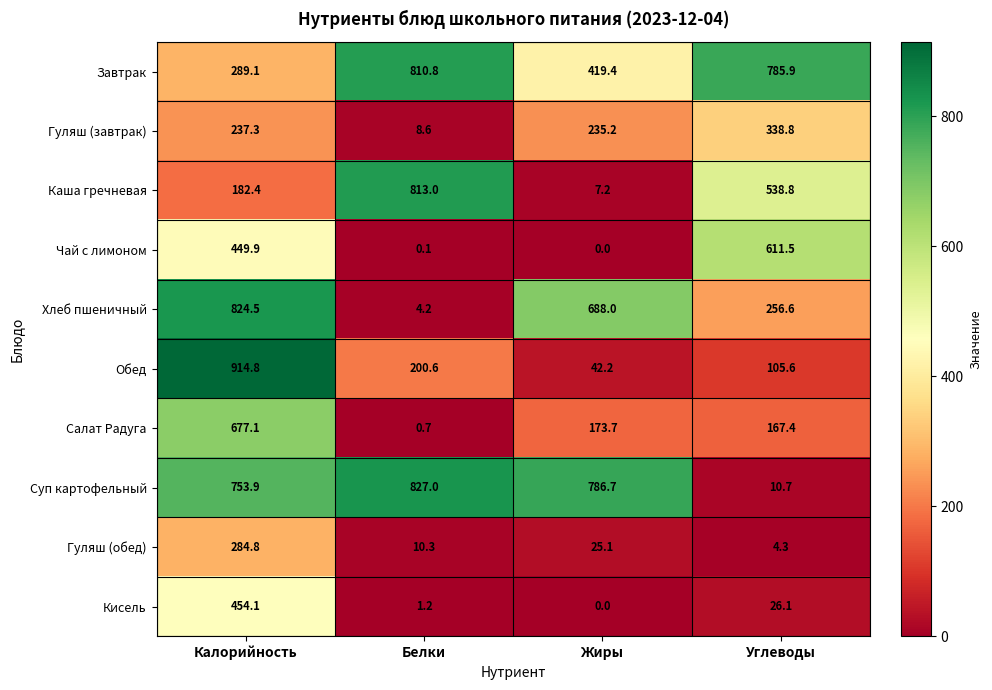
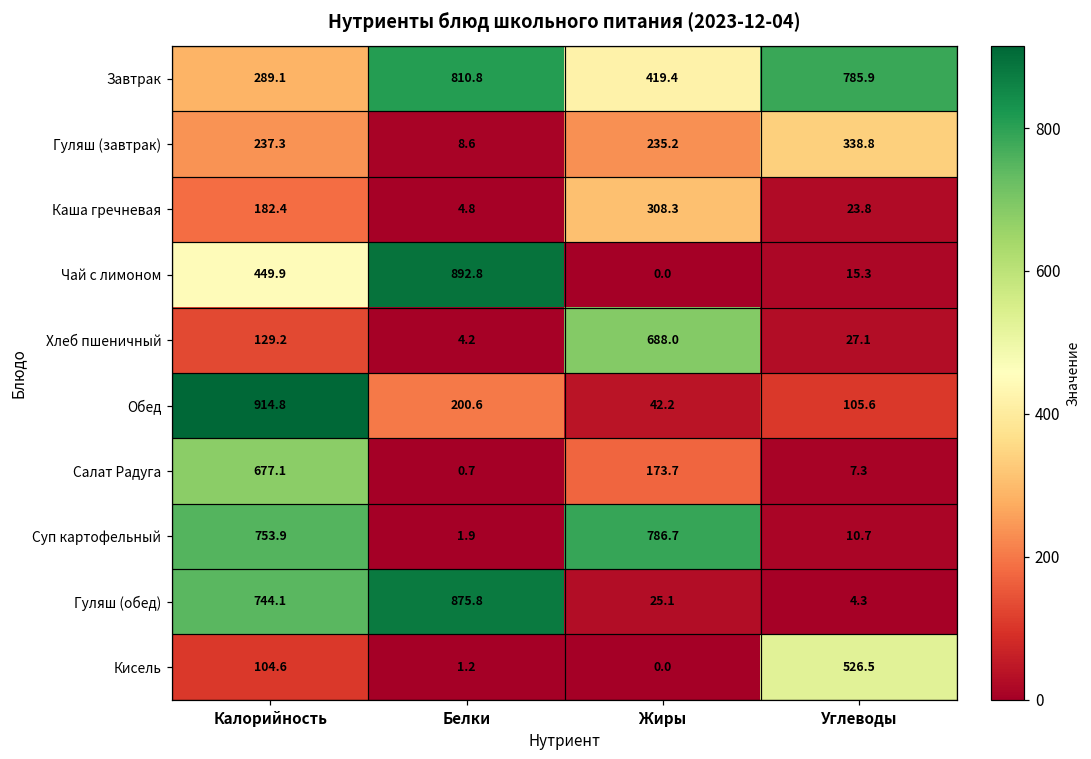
  {
    "Завтрак": {
      "Калорийность": 289.1,
      "Белки": 810.8,
      "Жиры": 419.4,
      "Углеводы": 785.9
    },
    "Гуляш (завтрак)": {
      "Калорийность": 237.3,
      "Белки": 8.6,
      "Жиры": 235.2,
      "Углеводы": 338.8
    },
    "Каша гречневая": {
      "Калорийность": 182.4,
-     "Белки": 813.0,
-     "Жиры": 7.2,
-     "Углеводы": 538.8
+     "Белки": 4.8,
+     "Жиры": 308.3,
+     "Углеводы": 23.8
    },
    "Чай с лимоном": {
      "Калорийность": 449.9,
-     "Белки": 0.1,
+     "Белки": 892.8,
      "Жиры": 0.0,
-     "Углеводы": 611.5
+     "Углеводы": 15.3
    },
    "Хлеб пшеничный": {
-     "Калорийность": 824.5,
+     "Калорийность": 129.2,
      "Белки": 4.2,
      "Жиры": 688.0,
-     "Углеводы": 256.6
+     "Углеводы": 27.1
    },
    "Обед": {
      "Калорийность": 914.8,
      "Белки": 200.6,
      "Жиры": 42.2,
      "Углеводы": 105.6
    },
    "Салат Радуга": {
      "Калорийность": 677.1,
      "Белки": 0.7,
      "Жиры": 173.7,
-     "Углеводы": 167.4
+     "Углеводы": 7.3
    },
    "Суп картофельный": {
      "Калорийность": 753.9,
-     "Белки": 827.0,
+     "Белки": 1.9,
      "Жиры": 786.7,
      "Углеводы": 10.7
    },
    "Гуляш (обед)": {
-     "Калорийность": 284.8,
-     "Белки": 10.3,
+     "Калорийность": 744.1,
+     "Белки": 875.8,
      "Жиры": 25.1,
      "Углеводы": 4.3
    },
    "Кисель": {
-     "Калорийность": 454.1,
+     "Калорийность": 104.6,
      "Белки": 1.2,
      "Жиры": 0.0,
-     "Углеводы": 26.1
+     "Углеводы": 526.5
    }
  }
